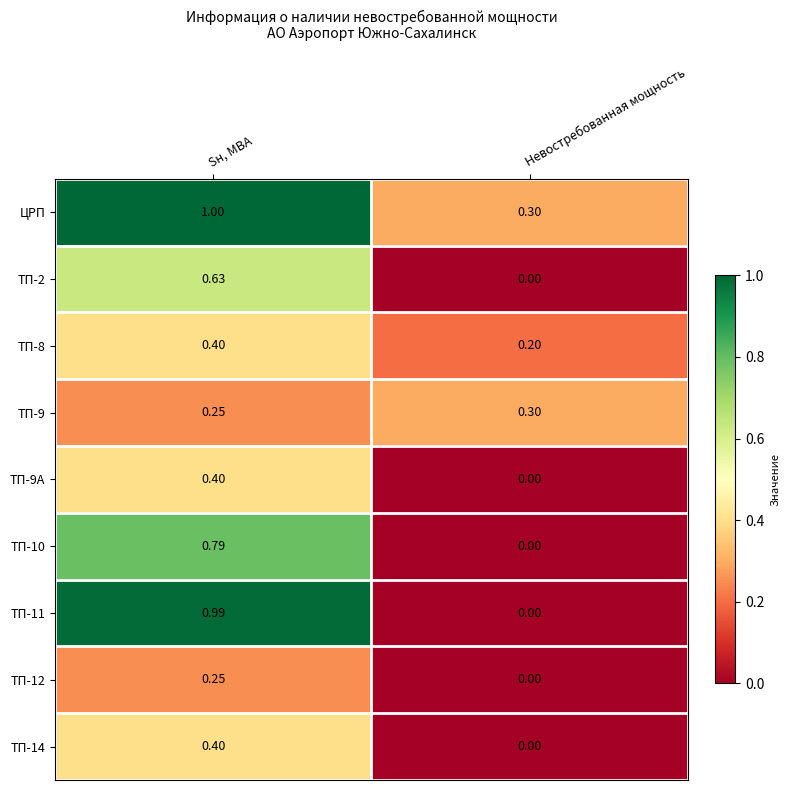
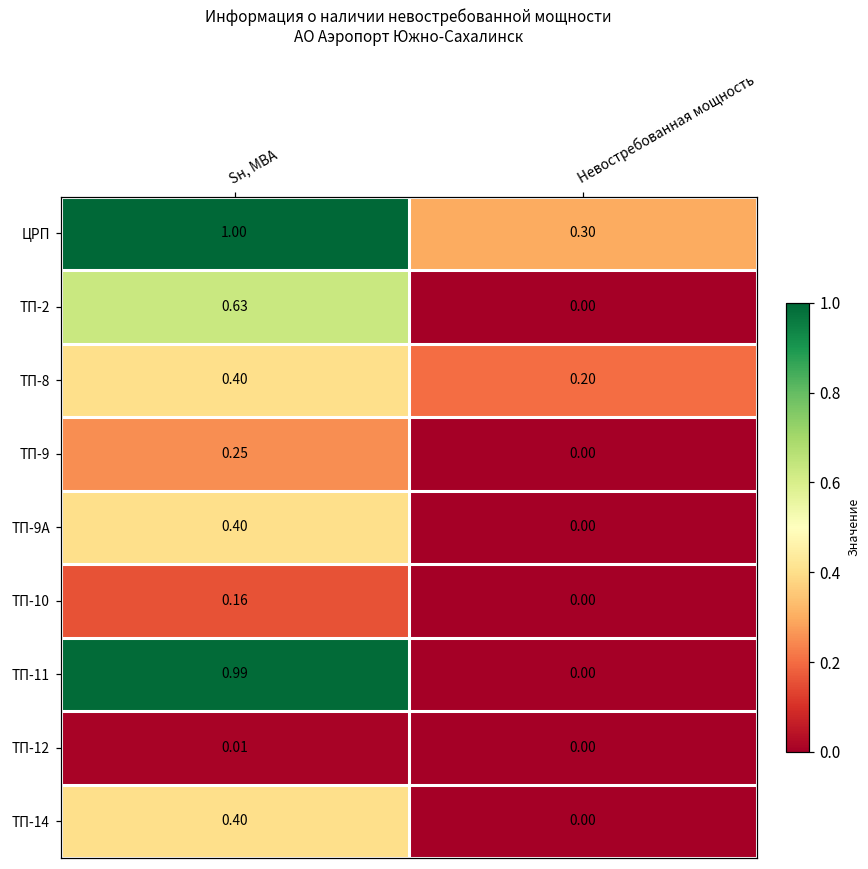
  {
    "ЦРП": {
      "Sн, МВА": 1.00,
      "Невостребованная мощность": 0.30
    },
    "ТП-2": {
      "Sн, МВА": 0.63,
      "Невостребованная мощность": 0.00
    },
    "ТП-8": {
      "Sн, МВА": 0.40,
      "Невостребованная мощность": 0.20
    },
    "ТП-9": {
      "Sн, МВА": 0.25,
-     "Невостребованная мощность": 0.30
+     "Невостребованная мощность": 0.00
    },
    "ТП-9А": {
      "Sн, МВА": 0.40,
      "Невостребованная мощность": 0.00
    },
    "ТП-10": {
-     "Sн, МВА": 0.79,
+     "Sн, МВА": 0.16,
      "Невостребованная мощность": 0.00
    },
    "ТП-11": {
      "Sн, МВА": 0.99,
      "Невостребованная мощность": 0.00
    },
    "ТП-12": {
-     "Sн, МВА": 0.25,
+     "Sн, МВА": 0.01,
      "Невостребованная мощность": 0.00
    },
    "ТП-14": {
      "Sн, МВА": 0.40,
      "Невостребованная мощность": 0.00
    }
  }
